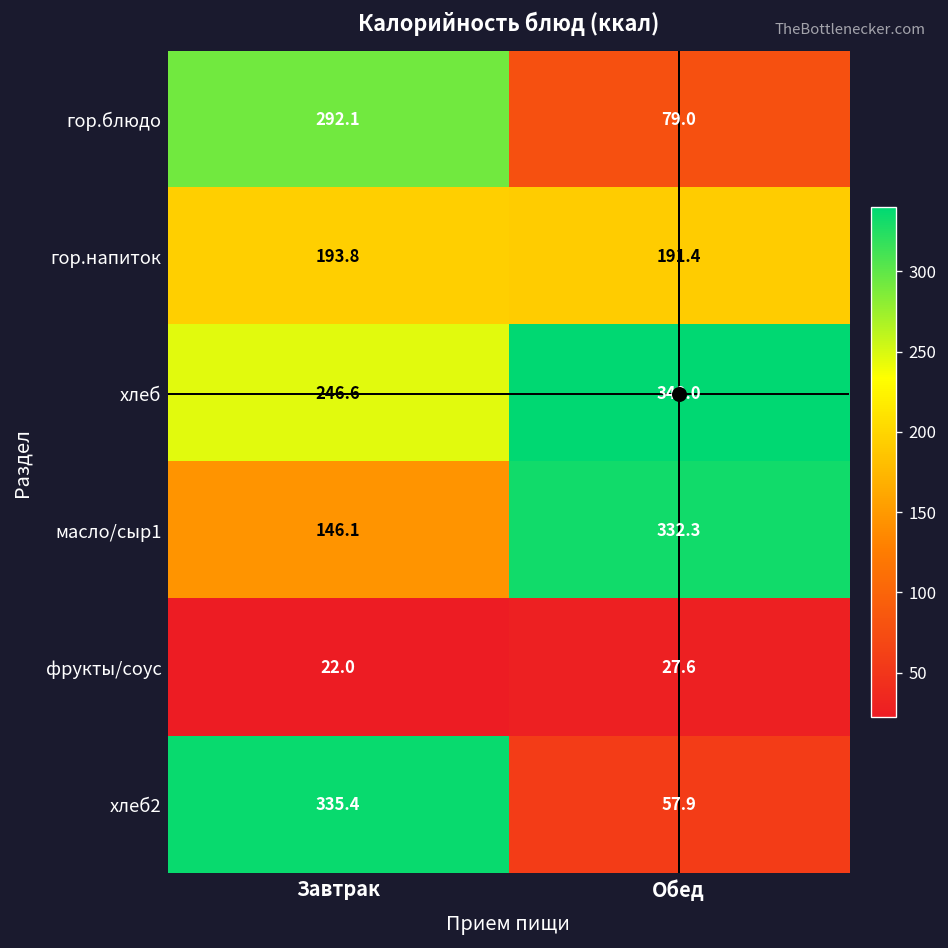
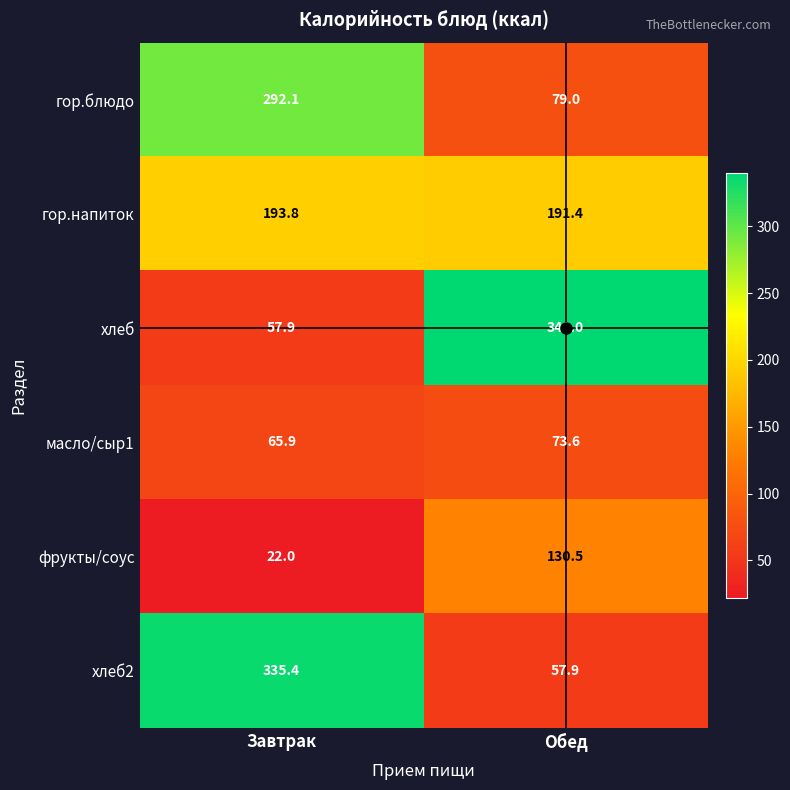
  {
    "гор.блюдо": {
      "Завтрак": 292.1,
      "Обед": 79.0
    },
    "гор.напиток": {
      "Завтрак": 193.8,
      "Обед": 191.4
    },
    "хлеб": {
-     "Завтрак": 246.6
+     "Завтрак": 57.9
    },
    "масло/сыр1": {
-     "Завтрак": 146.1,
-     "Обед": 332.3
+     "Завтрак": 65.9,
+     "Обед": 73.6
    },
    "фрукты/соус": {
      "Завтрак": 22.0,
-     "Обед": 27.6
+     "Обед": 130.5
    },
    "хлеб2": {
      "Завтрак": 335.4,
      "Обед": 57.9
    }
  }
